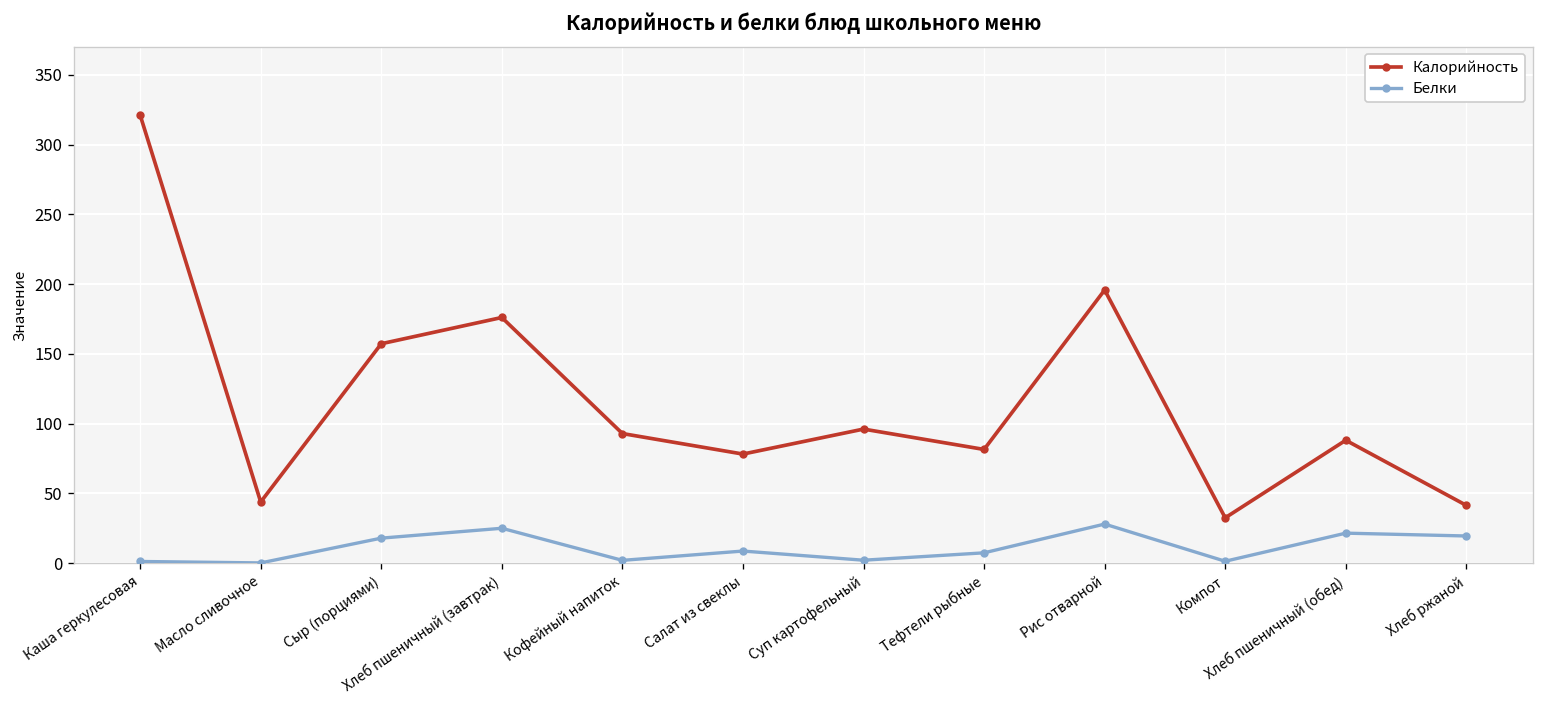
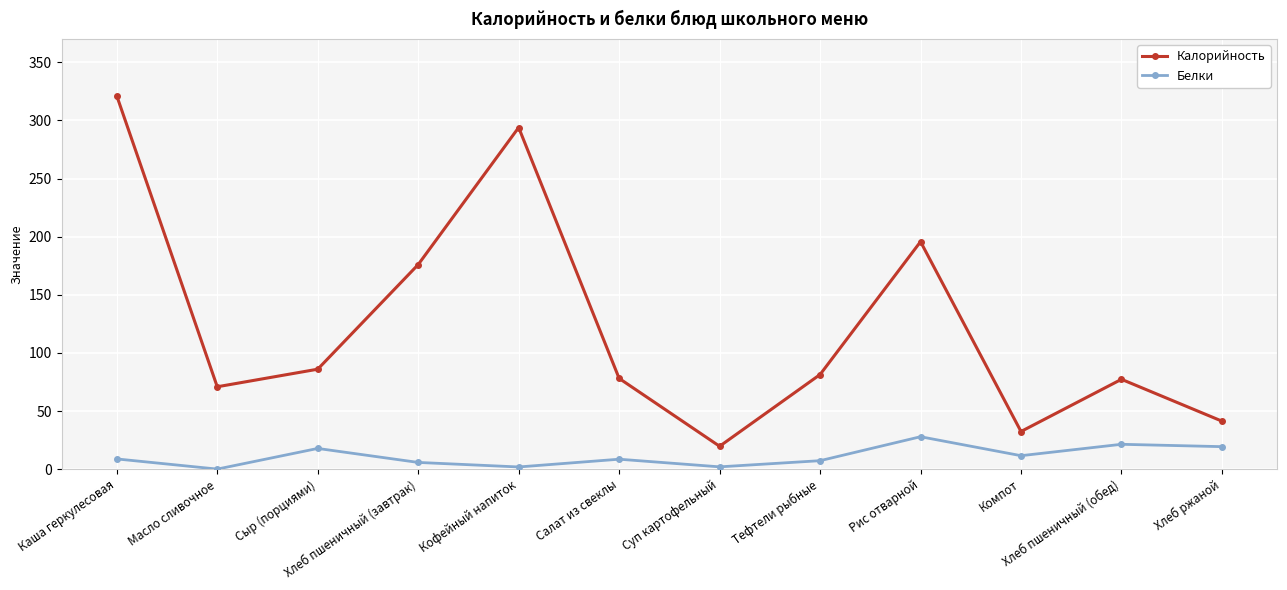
  {
    "Калорийность": {
      "Каша геркулесовая": 321,
-     "Масло сливочное": 44,
-     "Сыр (порциями)": 157,
+     "Масло сливочное": 71,
+     "Сыр (порциями)": 86,
      "Хлеб пшеничный (завтрак)": 176,
-     "Кофейный напиток": 93,
+     "Кофейный напиток": 294,
      "Салат из свеклы": 78,
-     "Суп картофельный": 96,
+     "Суп картофельный": 20,
      "Тефтели рыбные": 81,
      "Рис отварной": 196,
      "Компот": 32,
-     "Хлеб пшеничный (обед)": 88,
+     "Хлеб пшеничный (обед)": 77,
      "Хлеб ржаной": 41
    },
    "Белки": {
-     "Каша геркулесовая": 1,
+     "Каша геркулесовая": 9,
      "Масло сливочное": 0,
      "Сыр (порциями)": 18,
-     "Хлеб пшеничный (завтрак)": 25,
+     "Хлеб пшеничный (завтрак)": 6,
      "Кофейный напиток": 2,
      "Салат из свеклы": 9,
      "Суп картофельный": 2,
      "Тефтели рыбные": 7,
      "Рис отварной": 28,
-     "Компот": 1,
+     "Компот": 12,
      "Хлеб пшеничный (обед)": 21,
      "Хлеб ржаной": 19
    }
  }
